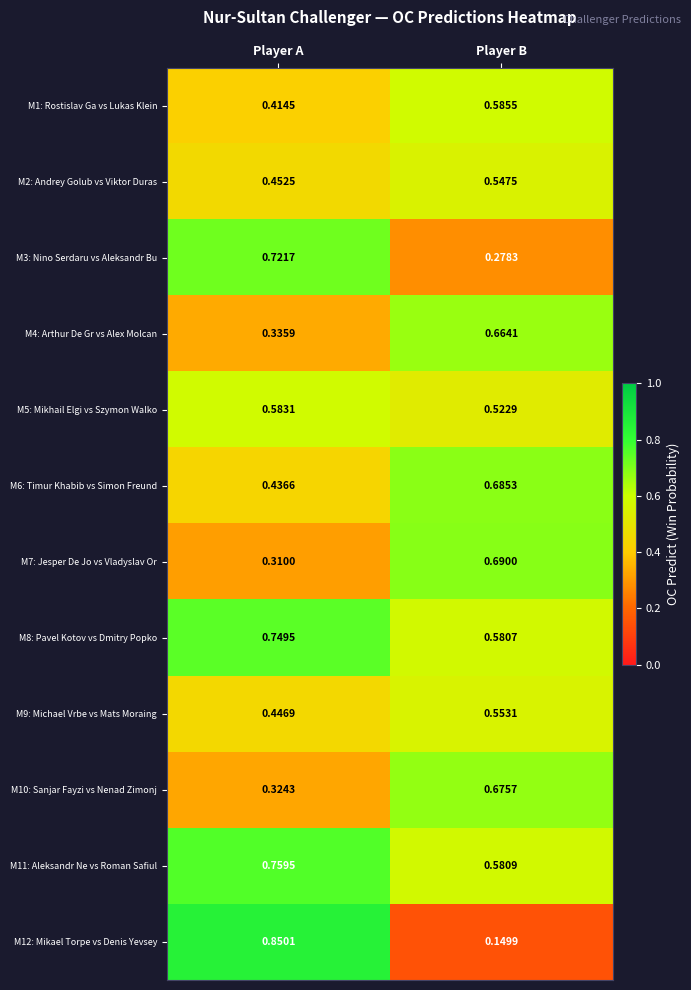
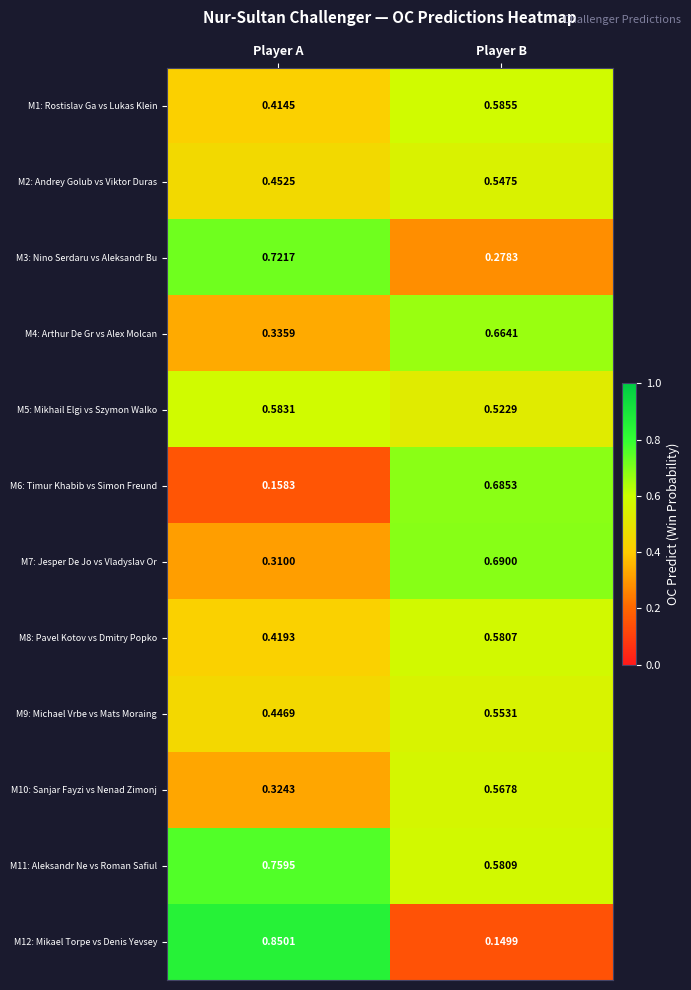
  {
    "M1: Rostislav Ga vs Lukas Klein": {
      "Player A": 0.4145,
      "Player B": 0.5855
    },
    "M2: Andrey Golub vs Viktor Duras": {
      "Player A": 0.4525,
      "Player B": 0.5475
    },
    "M3: Nino Serdaru vs Aleksandr Bu": {
      "Player A": 0.7217,
      "Player B": 0.2783
    },
    "M4: Arthur De Gr vs Alex Molcan": {
      "Player A": 0.3359,
      "Player B": 0.6641
    },
    "M5: Mikhail Elgi vs Szymon Walko": {
      "Player A": 0.5831,
      "Player B": 0.5229
    },
    "M6: Timur Khabib vs Simon Freund": {
-     "Player A": 0.4366,
+     "Player A": 0.1583,
      "Player B": 0.6853
    },
    "M7: Jesper De Jo vs Vladyslav Or": {
      "Player A": 0.3100,
      "Player B": 0.6900
    },
    "M8: Pavel Kotov vs Dmitry Popko": {
-     "Player A": 0.7495,
+     "Player A": 0.4193,
      "Player B": 0.5807
    },
    "M9: Michael Vrbe vs Mats Moraing": {
      "Player A": 0.4469,
      "Player B": 0.5531
    },
    "M10: Sanjar Fayzi vs Nenad Zimonj": {
      "Player A": 0.3243,
-     "Player B": 0.6757
+     "Player B": 0.5678
    },
    "M11: Aleksandr Ne vs Roman Safiul": {
      "Player A": 0.7595,
      "Player B": 0.5809
    },
    "M12: Mikael Torpe vs Denis Yevsey": {
      "Player A": 0.8501,
      "Player B": 0.1499
    }
  }
